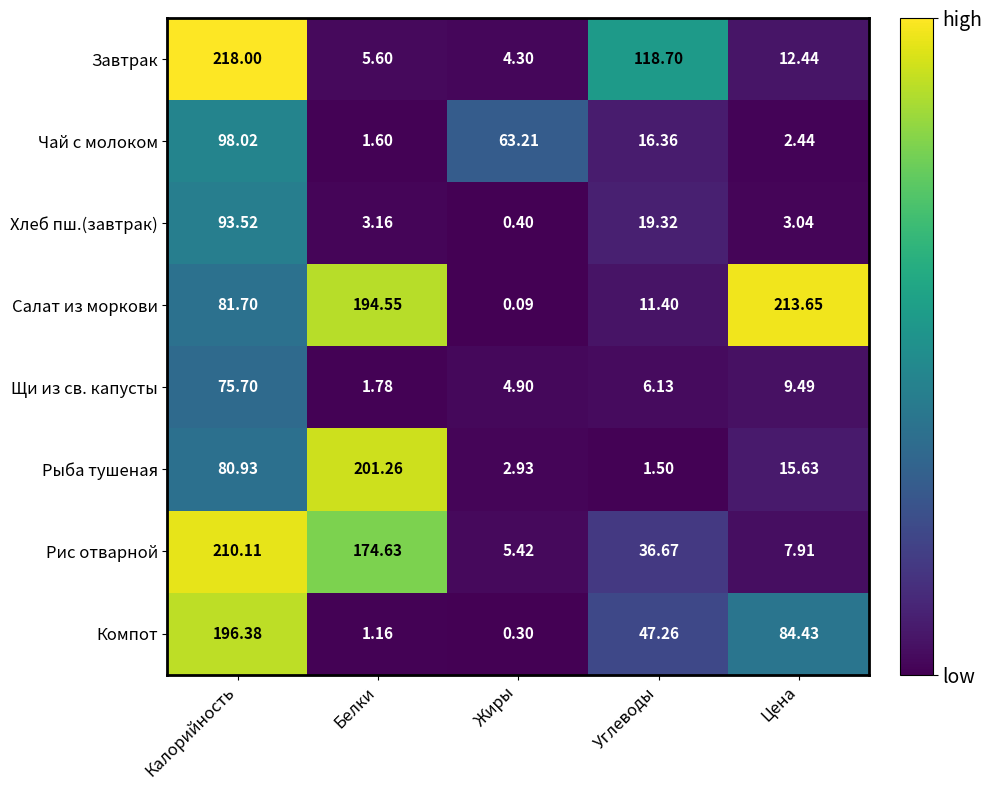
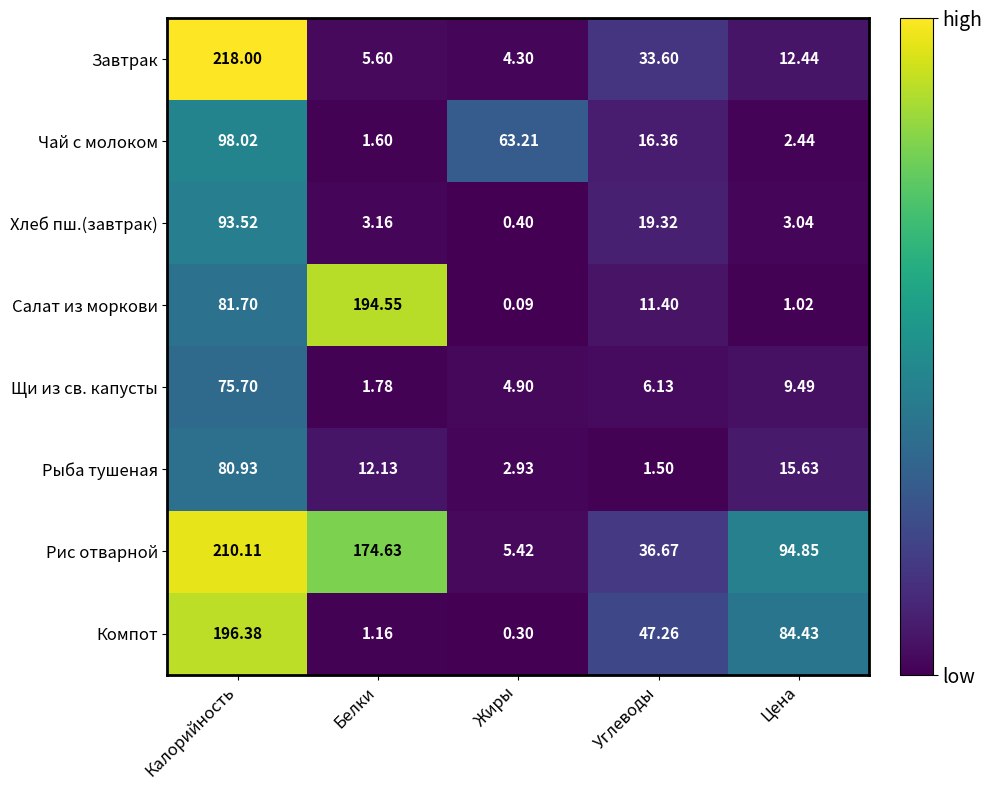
  {
    "Завтрак": {
      "Калорийность": 218.00,
      "Белки": 5.60,
      "Жиры": 4.30,
-     "Углеводы": 118.70,
+     "Углеводы": 33.60,
      "Цена": 12.44
    },
    "Чай с молоком": {
      "Калорийность": 98.02,
      "Белки": 1.60,
      "Жиры": 63.21,
      "Углеводы": 16.36,
      "Цена": 2.44
    },
    "Хлеб пш.(завтрак)": {
      "Калорийность": 93.52,
      "Белки": 3.16,
      "Жиры": 0.40,
      "Углеводы": 19.32,
      "Цена": 3.04
    },
    "Салат из моркови": {
      "Калорийность": 81.70,
      "Белки": 194.55,
      "Жиры": 0.09,
      "Углеводы": 11.40,
-     "Цена": 213.65
+     "Цена": 1.02
    },
    "Щи из св. капусты": {
      "Калорийность": 75.70,
      "Белки": 1.78,
      "Жиры": 4.90,
      "Углеводы": 6.13,
      "Цена": 9.49
    },
    "Рыба тушеная": {
      "Калорийность": 80.93,
-     "Белки": 201.26,
+     "Белки": 12.13,
      "Жиры": 2.93,
      "Углеводы": 1.50,
      "Цена": 15.63
    },
    "Рис отварной": {
      "Калорийность": 210.11,
      "Белки": 174.63,
      "Жиры": 5.42,
      "Углеводы": 36.67,
-     "Цена": 7.91
+     "Цена": 94.85
    },
    "Компот": {
      "Калорийность": 196.38,
      "Белки": 1.16,
      "Жиры": 0.30,
      "Углеводы": 47.26,
      "Цена": 84.43
    }
  }
